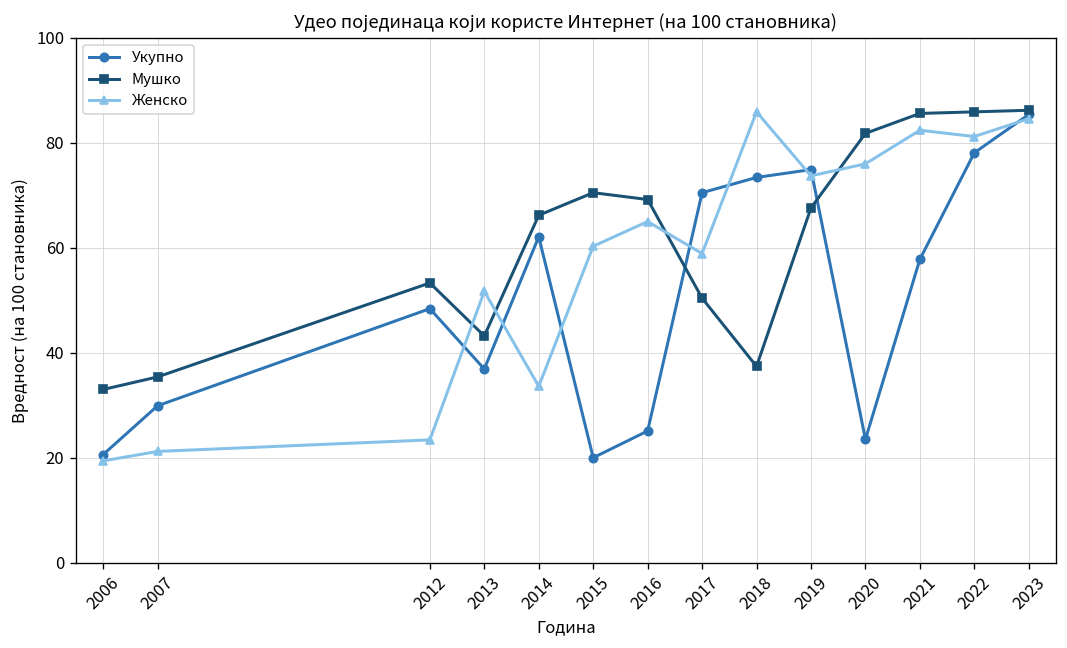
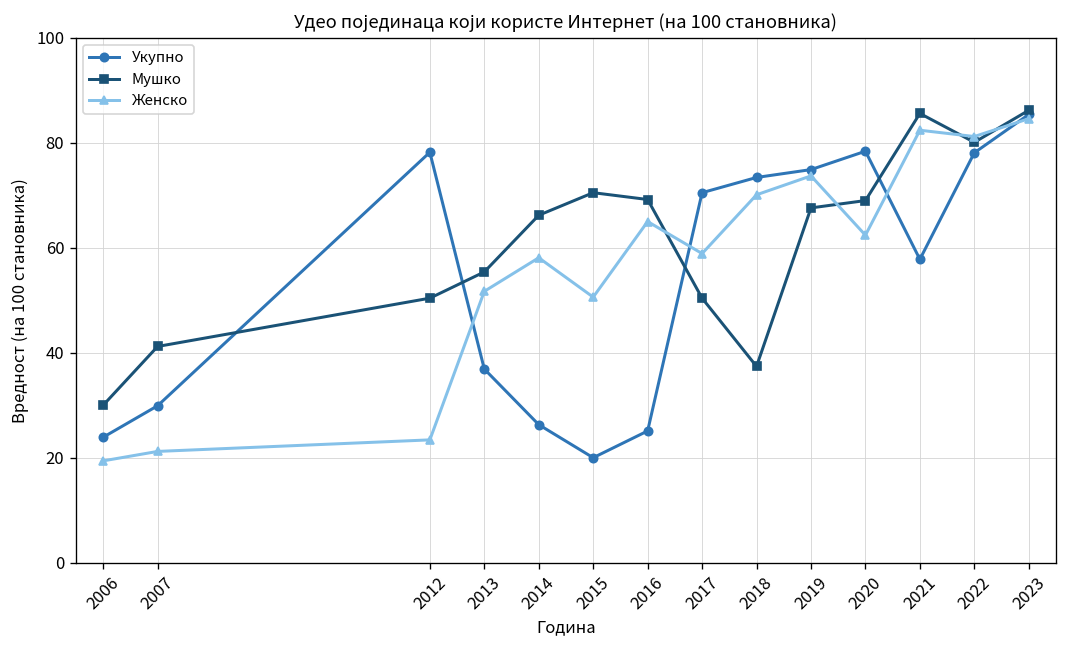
  {
    "Укупно": {
-     "2006": 21,
+     "2006": 24,
      "2007": 30,
-     "2012": 48,
+     "2012": 78,
      "2013": 37,
-     "2014": 62,
+     "2014": 26,
      "2015": 20,
      "2016": 25,
      "2017": 71,
      "2018": 73,
      "2019": 75,
-     "2020": 24,
+     "2020": 78,
      "2021": 58,
      "2022": 78,
      "2023": 85
    },
    "Мушко": {
-     "2006": 33,
-     "2007": 35,
-     "2012": 53,
-     "2013": 43,
+     "2006": 30,
+     "2007": 41,
+     "2012": 50,
+     "2013": 55,
      "2014": 66,
      "2015": 71,
      "2016": 69,
      "2017": 50,
      "2018": 37,
      "2019": 68,
-     "2020": 82,
+     "2020": 69,
      "2021": 86,
-     "2022": 86,
+     "2022": 80,
      "2023": 86
    },
    "Женско": {
      "2006": 19,
      "2007": 21,
      "2012": 23,
      "2013": 52,
-     "2014": 34,
-     "2015": 60,
+     "2014": 58,
+     "2015": 51,
      "2016": 65,
      "2017": 59,
-     "2018": 86,
+     "2018": 70,
      "2019": 74,
-     "2020": 76,
+     "2020": 62,
      "2021": 82,
      "2022": 81,
      "2023": 85
    }
  }
